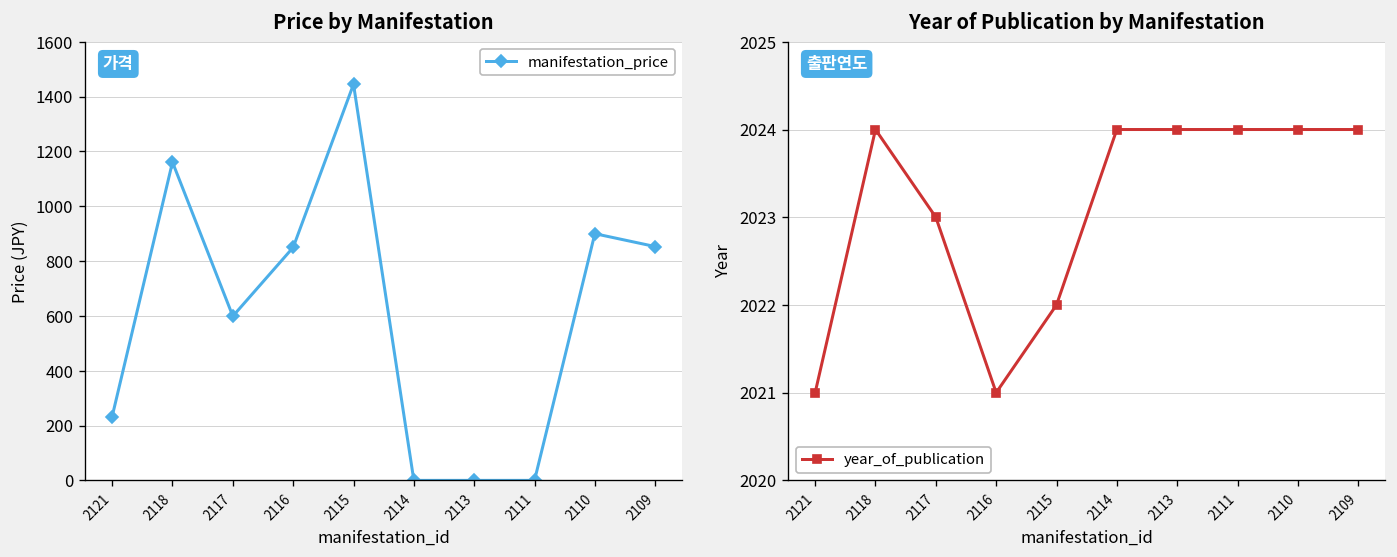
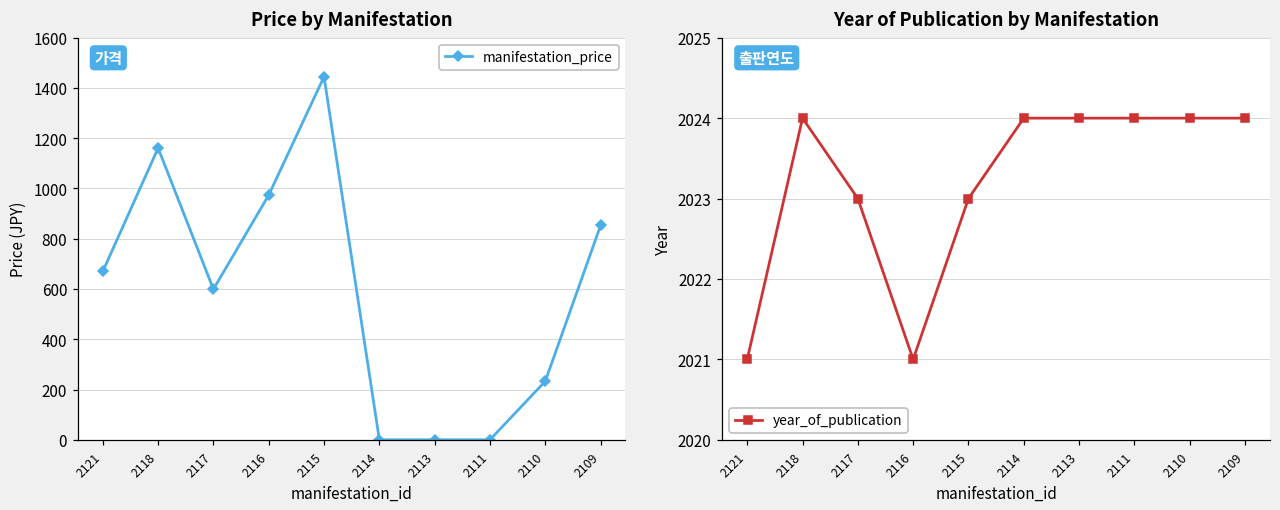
  {
    "Price by Manifestation": {
-     "2121": 230,
+     "2121": 670,
      "2118": 1160,
      "2117": 600,
-     "2116": 850,
+     "2116": 970,
      "2115": 1450,
      "2114": 0,
      "2113": 0,
      "2111": 0,
-     "2110": 900,
+     "2110": 230,
      "2109": 850
    },
    "Year of Publication by Manifestation": {
      "2121": 2021,
      "2118": 2024,
      "2117": 2023,
      "2116": 2021,
-     "2115": 2022,
+     "2115": 2023,
      "2114": 2024,
      "2113": 2024,
      "2111": 2024,
      "2110": 2024,
      "2109": 2024
    }
  }
